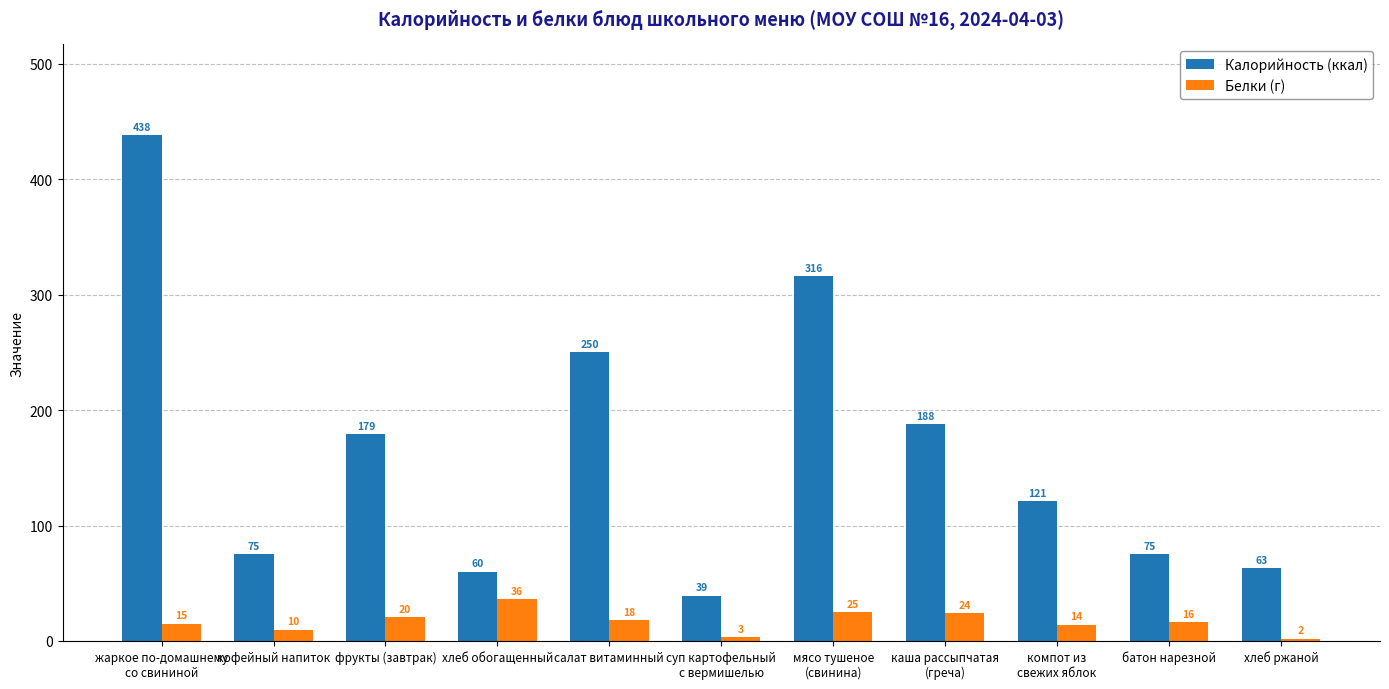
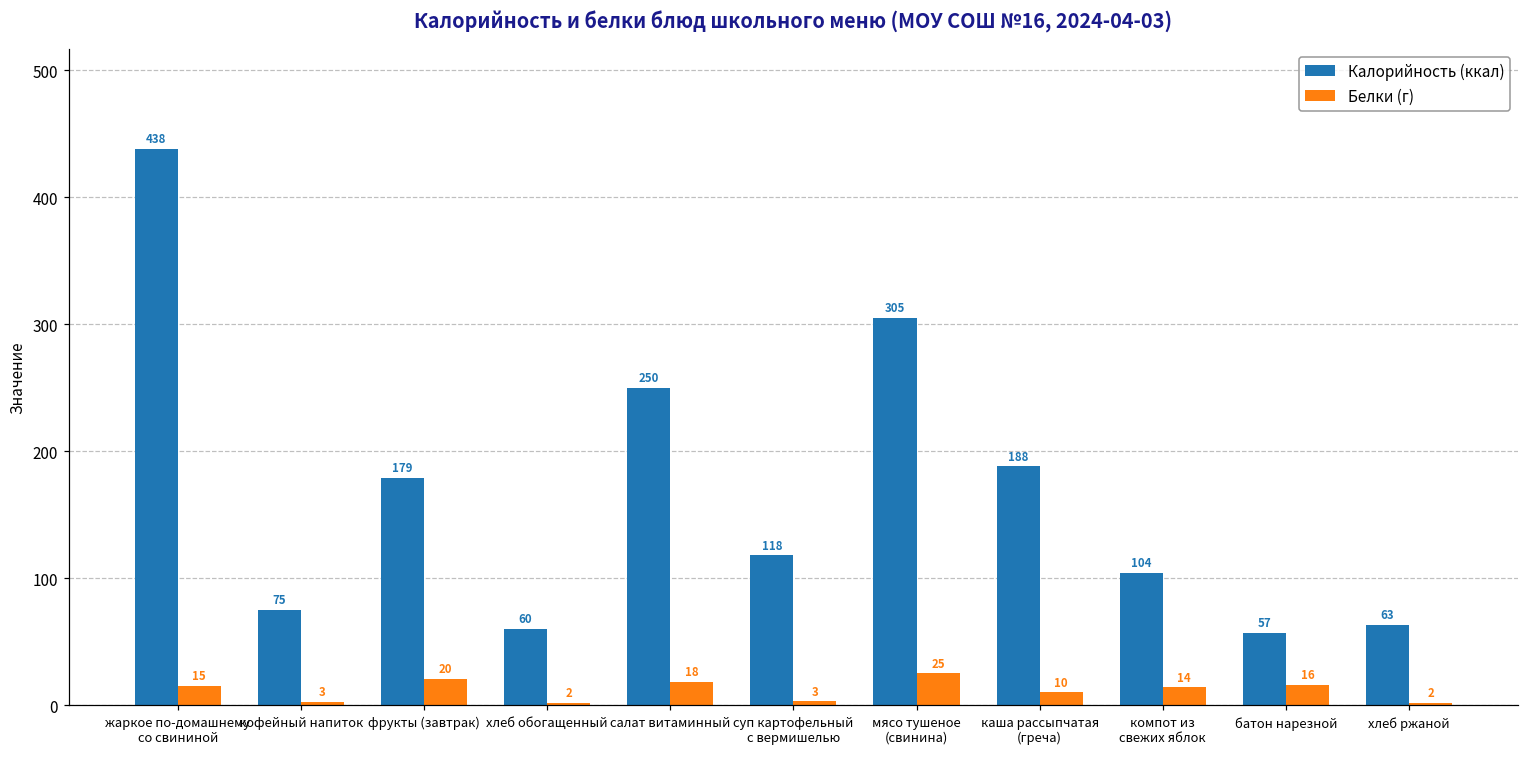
  {
    "Калорийность (ккал)": {
      "жаркое по-домашнему со свининой": 438,
      "кофейный напиток": 75,
      "фрукты (завтрак)": 179,
      "хлеб обогащенный": 60,
      "салат витаминный": 250,
-     "суп картофельный с вермишелью": 39,
-     "мясо тушеное (свинина)": 316,
+     "суп картофельный с вермишелью": 118,
+     "мясо тушеное (свинина)": 305,
      "каша рассыпчатая (греча)": 188,
-     "компот из свежих яблок": 121,
-     "батон нарезной": 75,
+     "компот из свежих яблок": 104,
+     "батон нарезной": 57,
      "хлеб ржаной": 63
    },
    "Белки (г)": {
      "жаркое по-домашнему со свининой": 15,
-     "кофейный напиток": 10,
+     "кофейный напиток": 3,
      "фрукты (завтрак)": 20,
-     "хлеб обогащенный": 36,
+     "хлеб обогащенный": 2,
      "салат витаминный": 18,
      "суп картофельный с вермишелью": 3,
      "мясо тушеное (свинина)": 25,
-     "каша рассыпчатая (греча)": 24,
+     "каша рассыпчатая (греча)": 10,
      "компот из свежих яблок": 14,
      "батон нарезной": 16,
      "хлеб ржаной": 2
    }
  }
